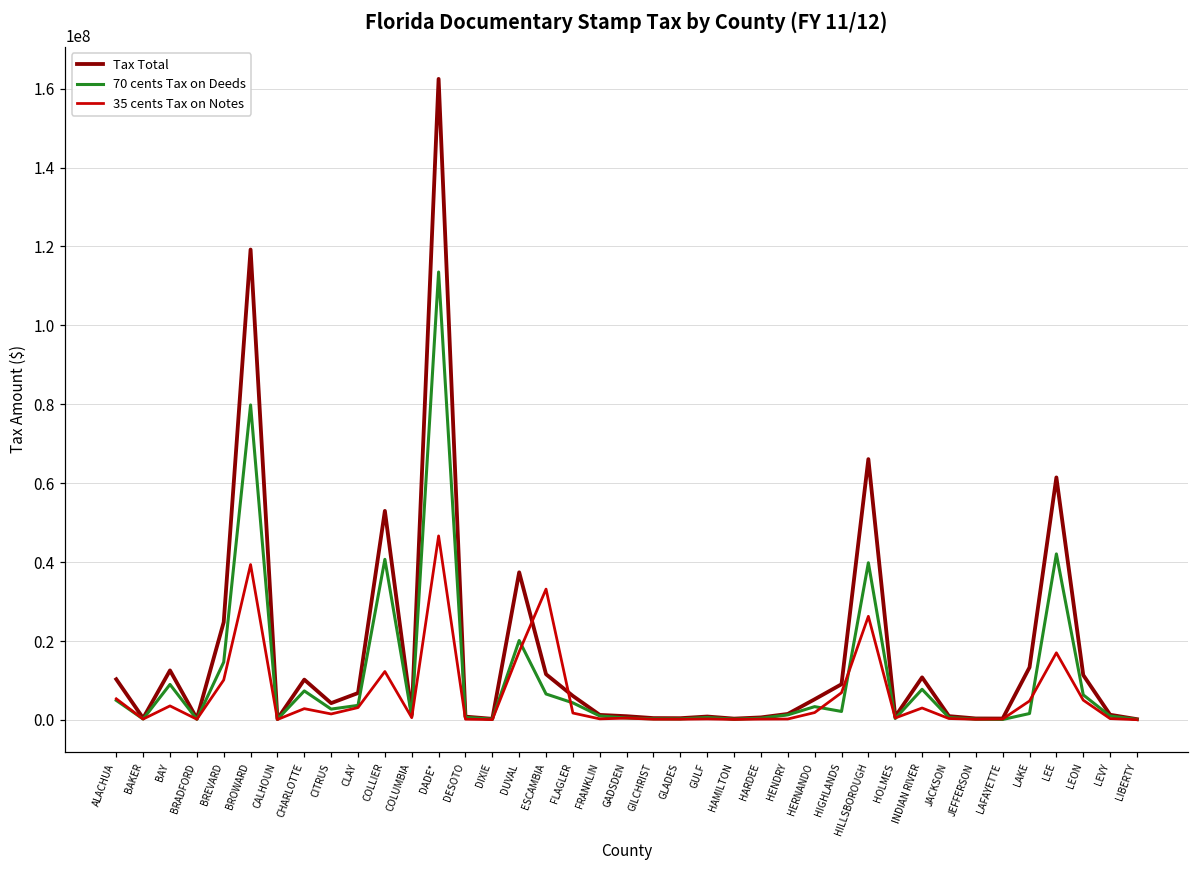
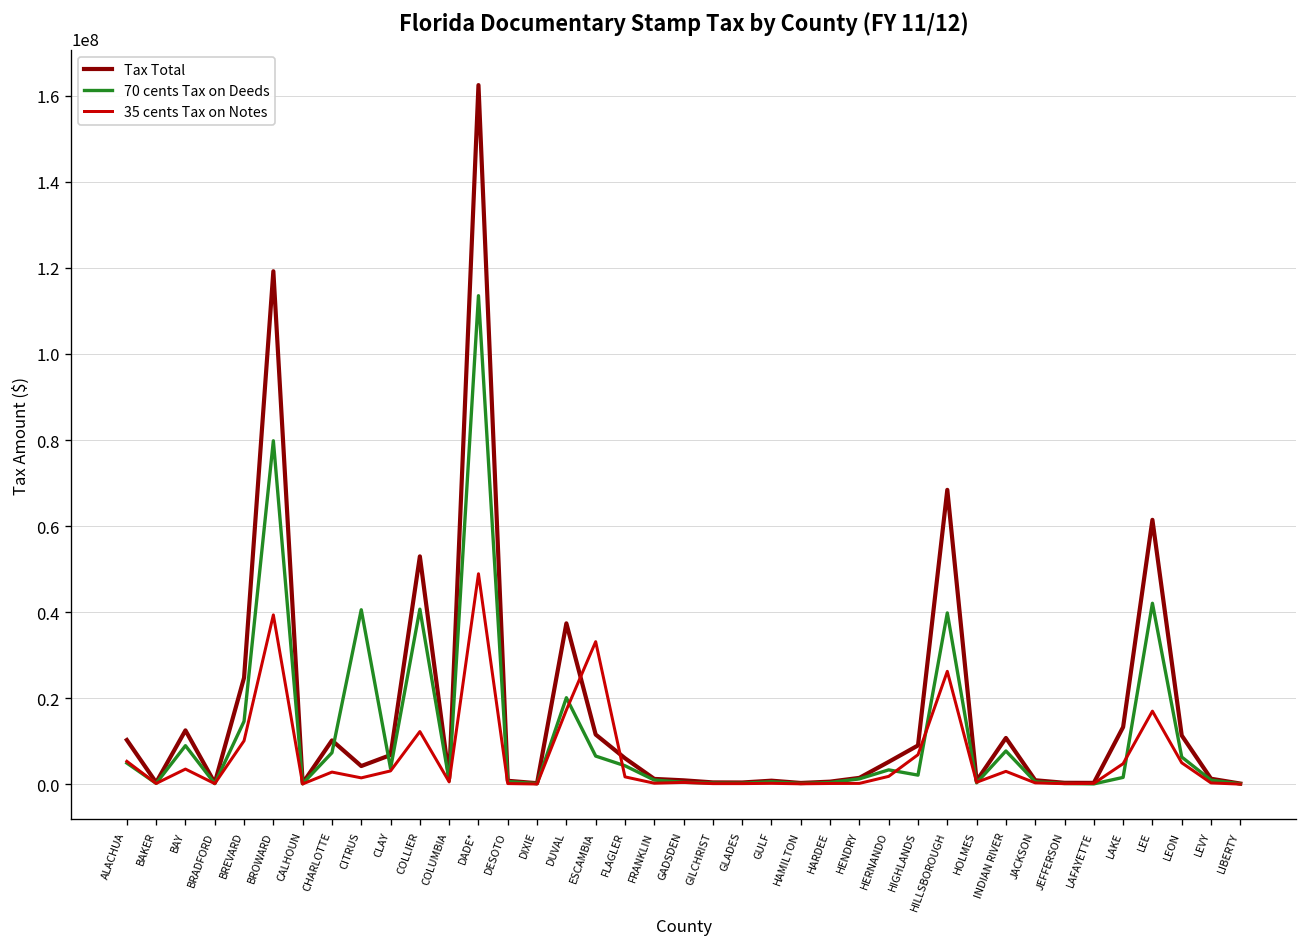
  {
    "70 cents Tax on Deeds": {
      "BAY": 9000000,
      "BREVARD": 15000000,
      "BROWARD": 80000000,
      "CHARLOTTE": 7000000,
-     "CITRUS": 3000000,
+     "CITRUS": 41000000,
      "COLLIER": 41000000,
      "DADE*": 114000000,
      "DUVAL": 20000000,
      "ESCAMBIA": 7000000,
      "FLAGLER": 4000000,
      "HERNANDO": 3000000,
      "HIGHLANDS": 2000000,
      "HILLSBOROUGH": 40000000,
      "INDIAN RIVER": 8000000,
      "LAKE": 2000000,
      "LEE": 42000000,
      "LEON": 6000000
    },
    "Tax Total": {
      "ALACHUA": 10000000,
      "BAY": 13000000,
      "BREVARD": 25000000,
      "BROWARD": 119000000,
      "CHARLOTTE": 10000000,
      "CITRUS": 4000000,
      "CLAY": 7000000,
      "COLLIER": 53000000,
      "DADE*": 162000000,
      "DUVAL": 37000000,
      "ESCAMBIA": 12000000,
      "FLAGLER": 6000000,
      "HERNANDO": 5000000,
      "HIGHLANDS": 9000000,
-     "HILLSBOROUGH": 66000000,
+     "HILLSBOROUGH": 68000000,
      "INDIAN RIVER": 11000000,
      "LAKE": 13000000,
      "LEE": 61000000,
      "LEON": 11000000
    },
    "35 cents Tax on Notes": {
      "BAY": 4000000,
      "BREVARD": 10000000,
      "BROWARD": 39000000,
      "CHARLOTTE": 3000000,
      "CITRUS": 2000000,
      "COLLIER": 12000000,
-     "DADE*": 47000000,
+     "DADE*": 49000000,
      "DUVAL": 17000000,
      "ESCAMBIA": 33000000,
      "FLAGLER": 2000000,
      "FRANKLIN": 0,
      "HENDRY": 0,
      "HERNANDO": 2000000,
      "HIGHLANDS": 7000000,
      "HILLSBOROUGH": 26000000,
      "INDIAN RIVER": 3000000,
      "LAKE": 5000000,
      "LEE": 17000000,
      "LEON": 5000000
    }
  }
